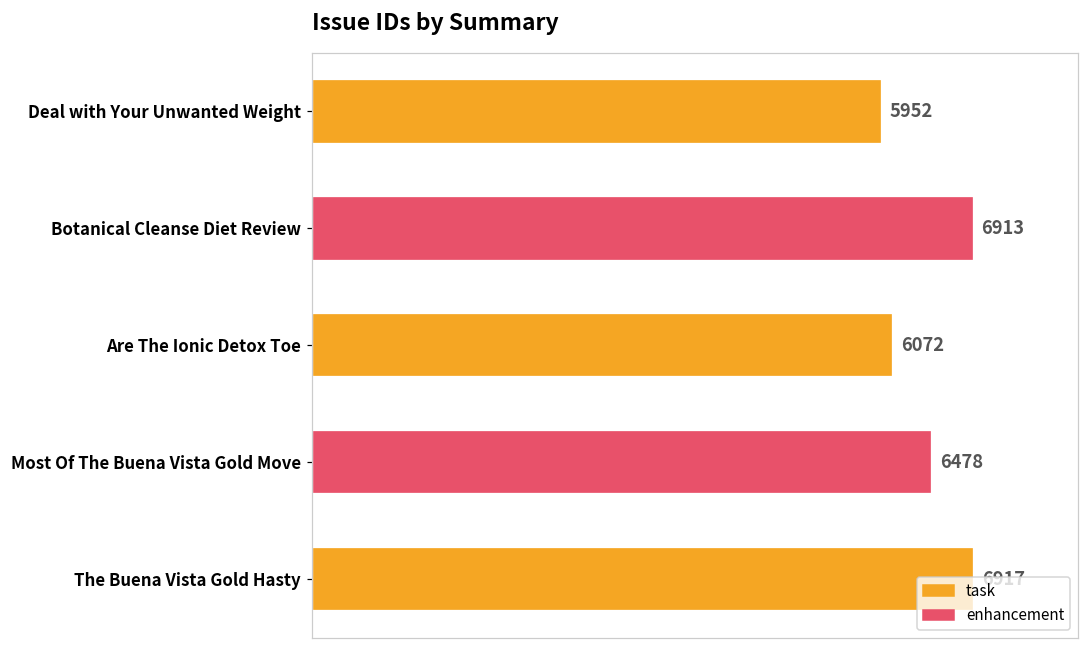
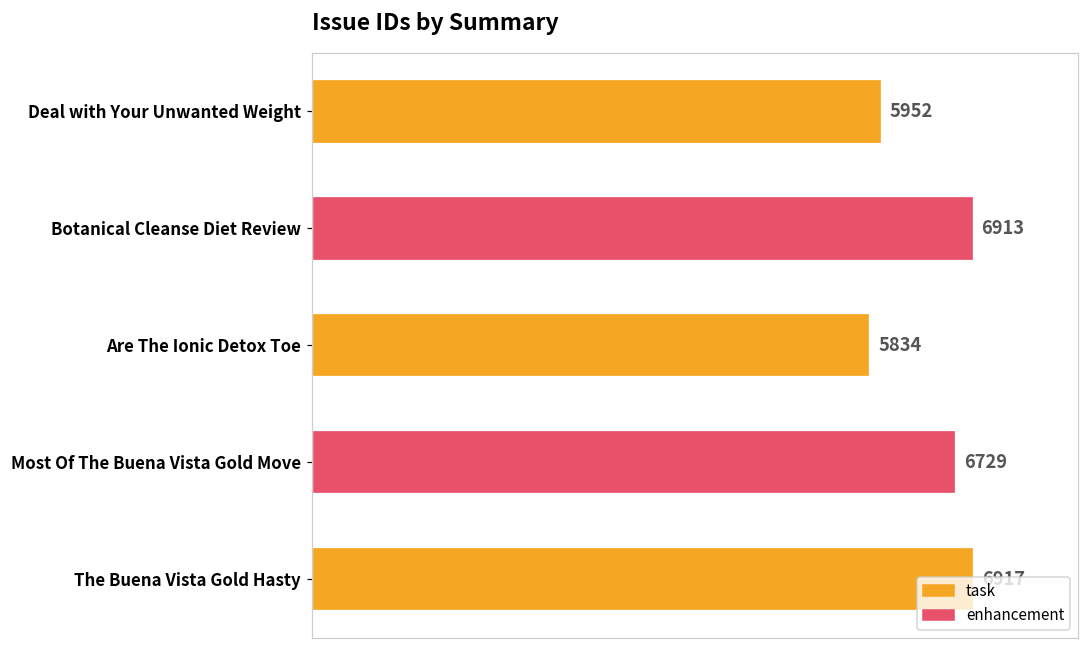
  {
    "Deal with Your Unwanted Weight": 5952,
    "Botanical Cleanse Diet Review": 6913,
-   "Are The Ionic Detox Toe": 6072,
-   "Most Of The Buena Vista Gold Move": 6478
+   "Are The Ionic Detox Toe": 5834,
+   "Most Of The Buena Vista Gold Move": 6729
  }
